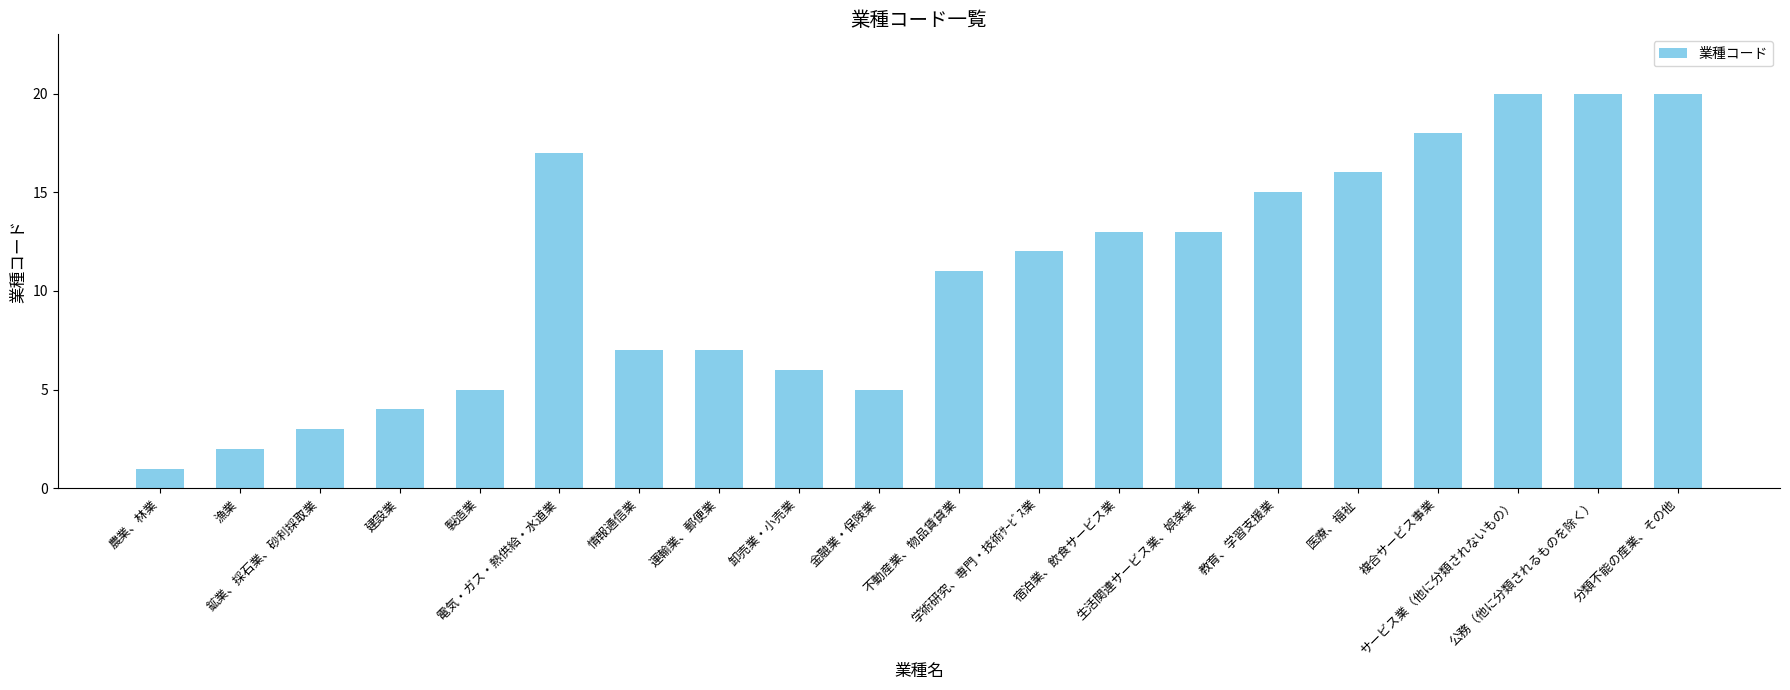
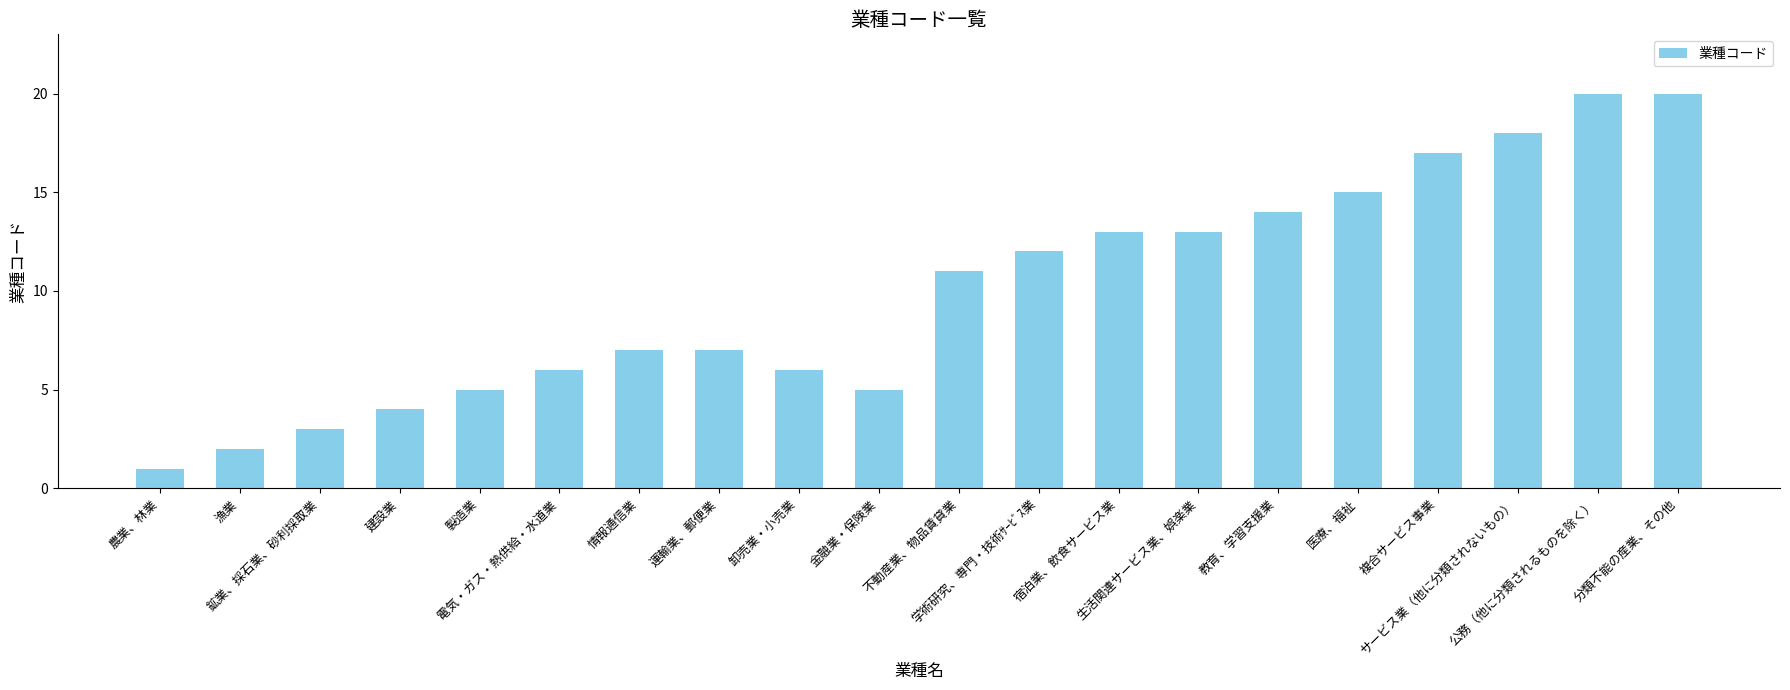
  {
    "農業、林業": 1,
    "漁業": 2,
    "鉱業、採石業、砂利採取業": 3,
    "建設業": 4,
    "製造業": 5,
-   "電気・ガス・熱供給・水道業": 17,
+   "電気・ガス・熱供給・水道業": 6,
    "情報通信業": 7,
    "運輸業、郵便業": 7,
    "卸売業・小売業": 6,
    "金融業・保険業": 5,
    "不動産業、物品賃貸業": 11,
    "学術研究、専門・技術ｻｰﾋﾞｽ業": 12,
    "宿泊業、飲食サービス業": 13,
    "生活関連サービス業、娯楽業": 13,
-   "教育、学習支援業": 15,
-   "医療、福祉": 16,
-   "複合サービス事業": 18,
-   "サービス業（他に分類されないもの）": 20,
+   "教育、学習支援業": 14,
+   "医療、福祉": 15,
+   "複合サービス事業": 17,
+   "サービス業（他に分類されないもの）": 18,
    "公務（他に分類されるものを除く）": 20,
    "分類不能の産業、その他": 20
  }
